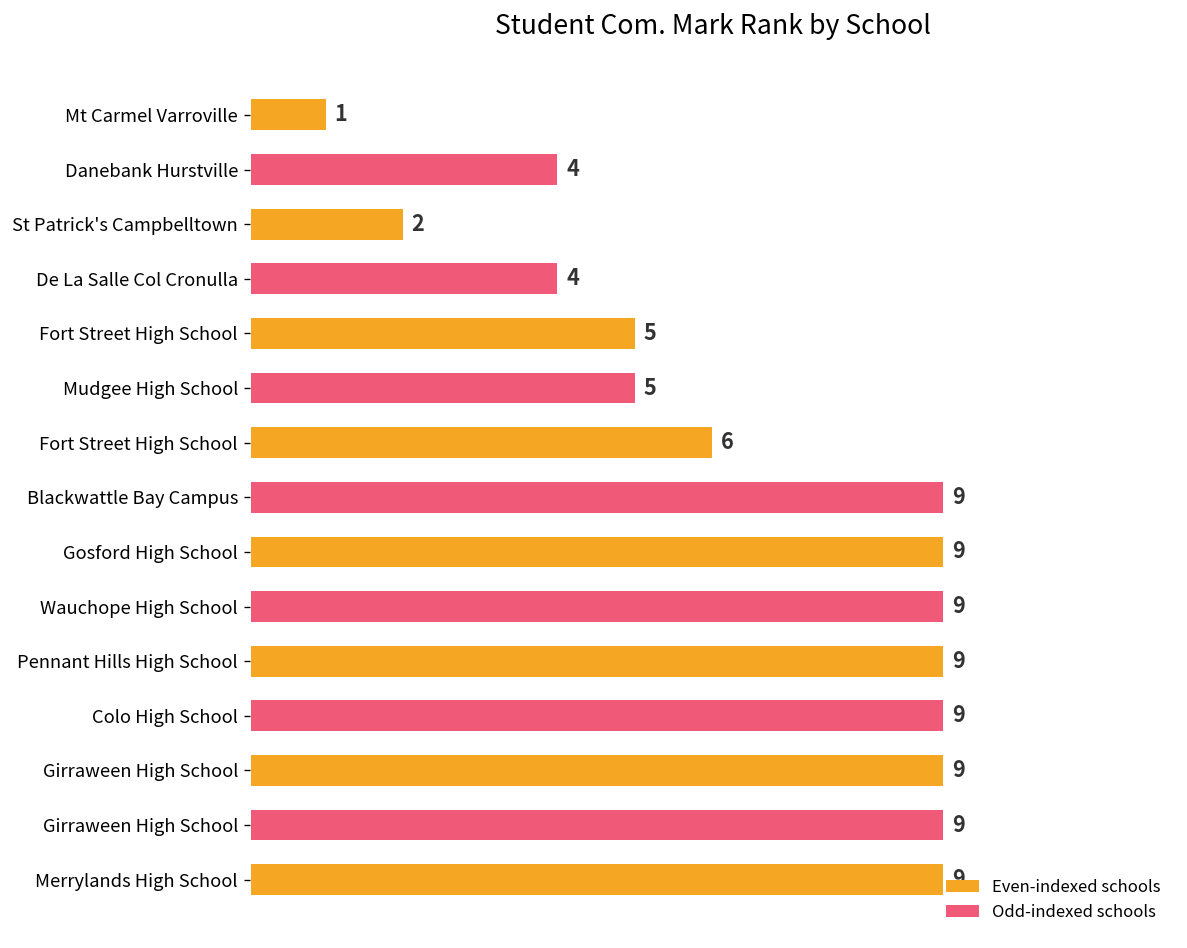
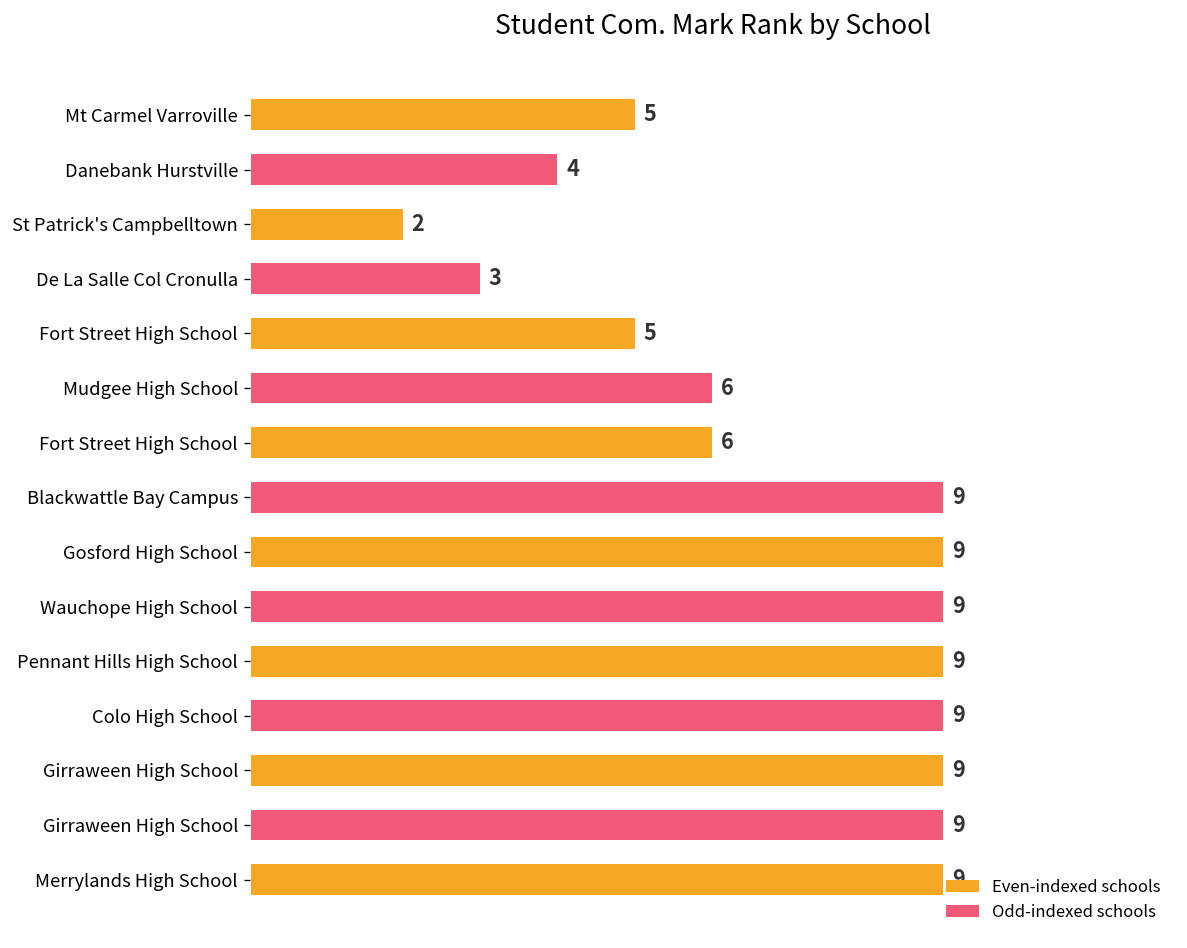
  {
-   "Mt Carmel Varroville": 1,
+   "Mt Carmel Varroville": 5,
    "Danebank Hurstville": 4,
    "St Patrick's Campbelltown": 2,
-   "De La Salle Col Cronulla": 4,
-   "Mudgee High School": 5,
+   "De La Salle Col Cronulla": 3,
+   "Mudgee High School": 6,
    "Blackwattle Bay Campus": 9,
    "Gosford High School": 9,
    "Wauchope High School": 9,
    "Pennant Hills High School": 9,
    "Colo High School": 9,
    "Merrylands High School": 9
  }
